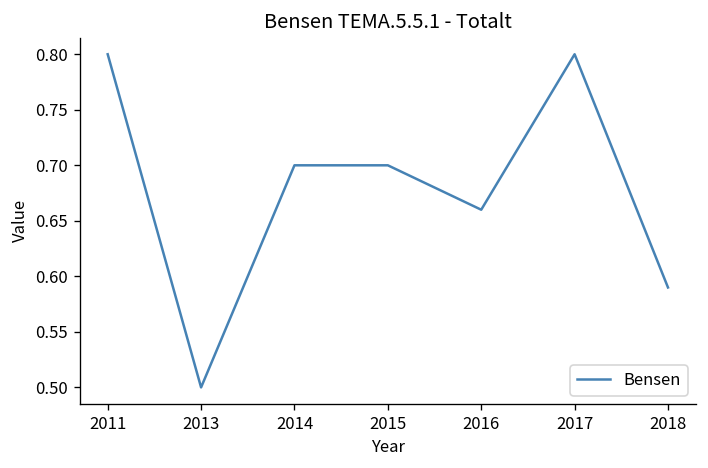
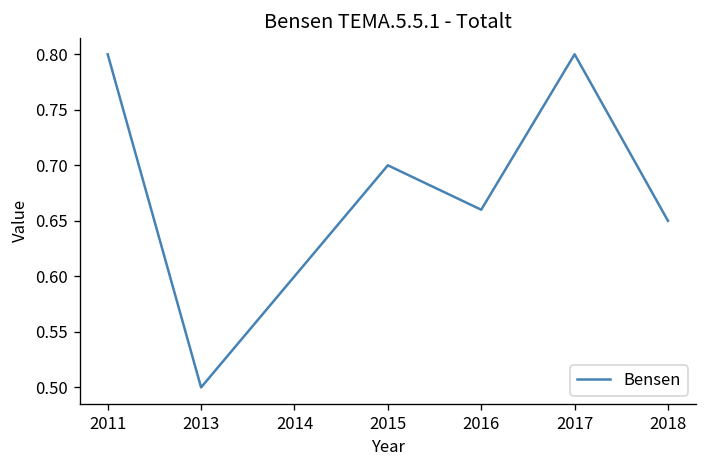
  {
    "2011": 0.80,
    "2013": 0.50,
-   "2014": 0.7,
+   "2014": 0.6,
    "2015": 0.70,
    "2016": 0.66,
    "2017": 0.80,
-   "2018": 0.59
+   "2018": 0.65
  }
